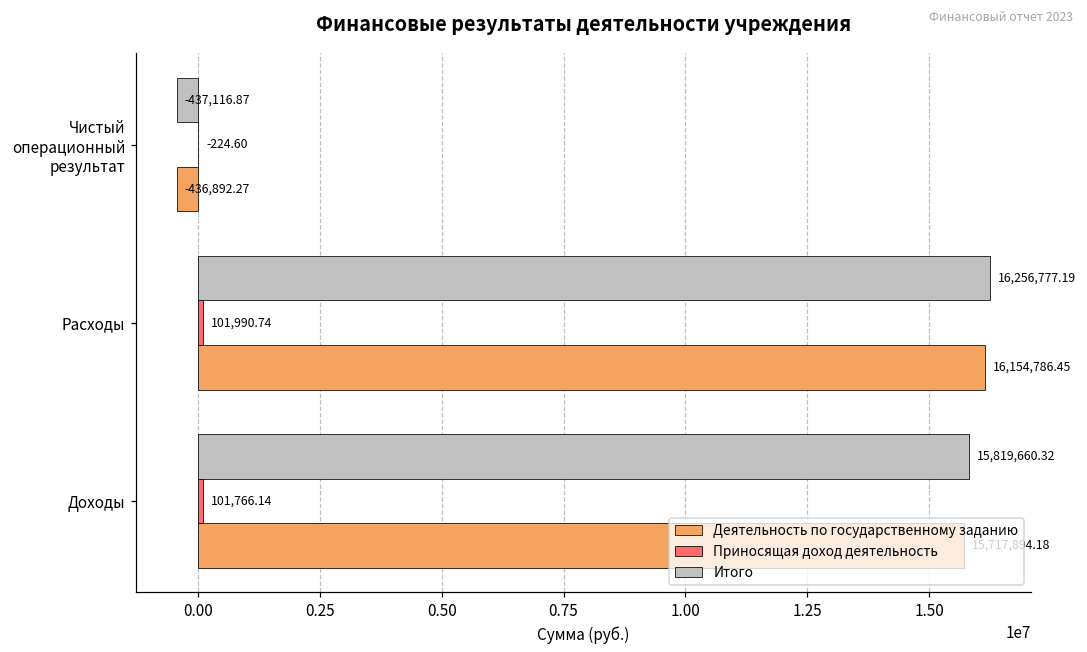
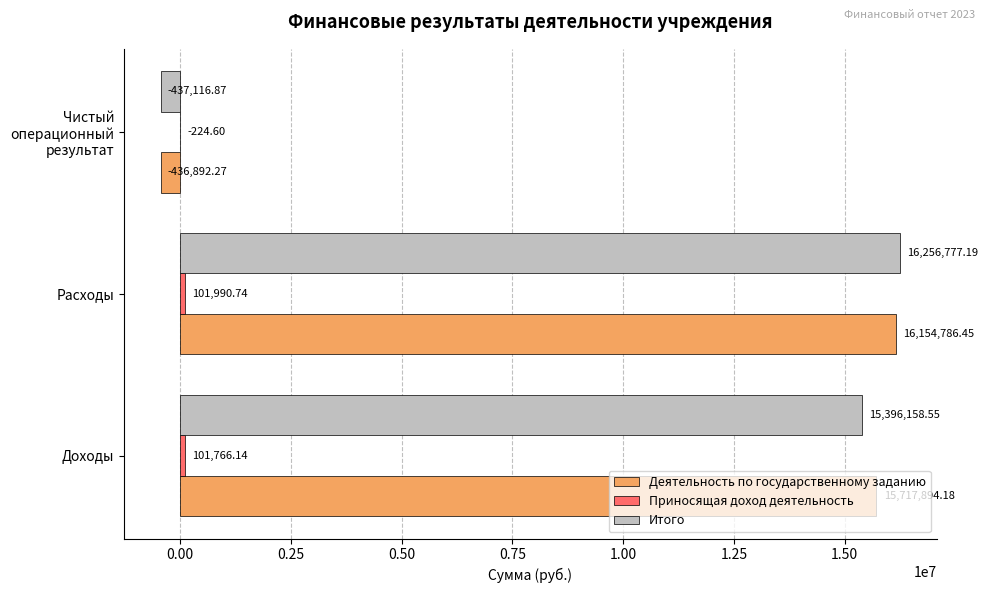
  {
    "Итого": {
      "Чистый операционный результат": "-437,116.87",
      "Расходы": "16,256,777.19",
-     "Доходы": "15,819,660.32"
+     "Доходы": "15,396,158.55"
    }
  }
